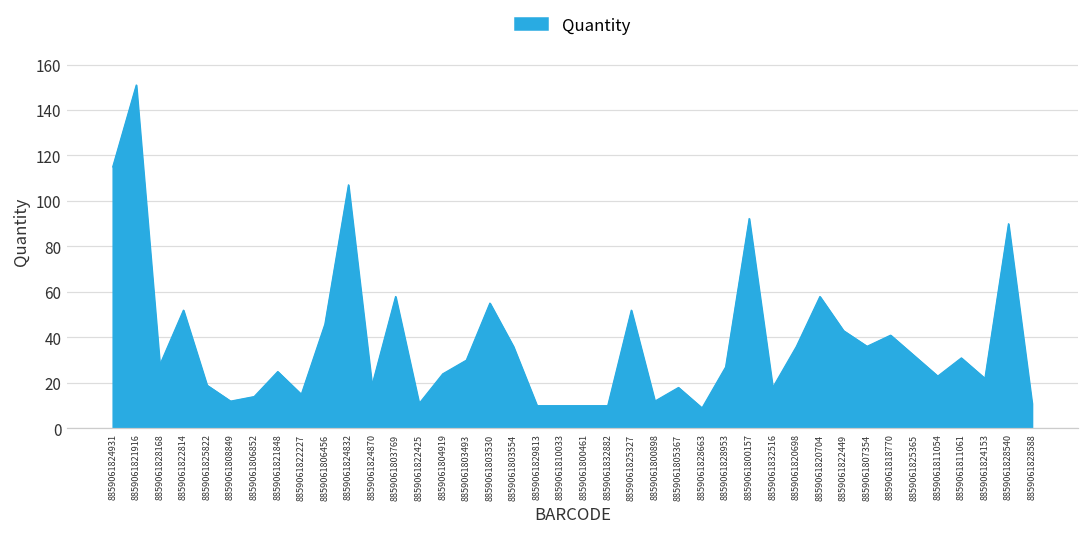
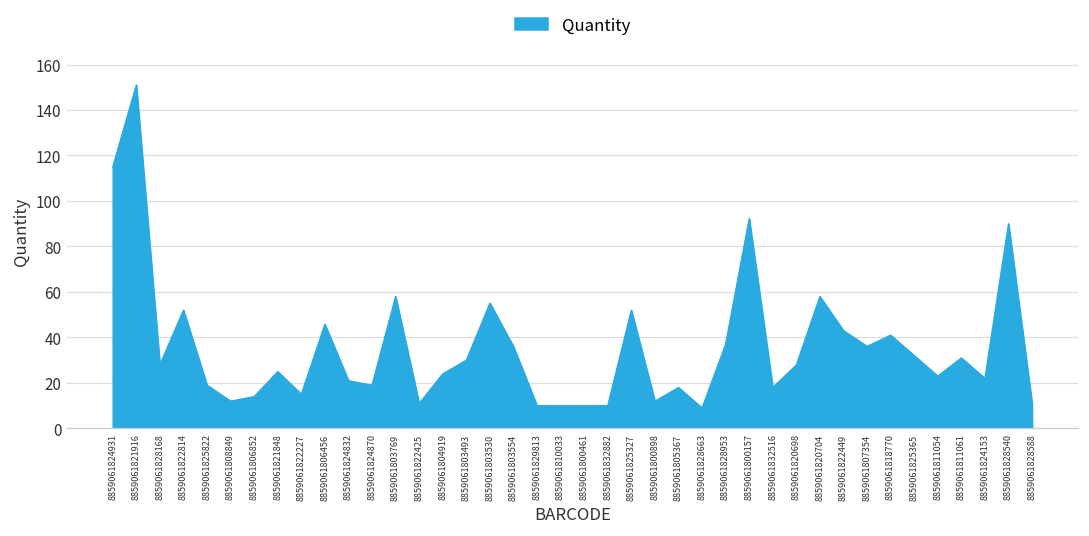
  {
    "8859061824931": 115,
    "8859061821916": 151,
    "8859061828168": 28,
    "8859061822814": 52,
    "8859061825822": 19,
    "8859061808849": 12,
    "8859061806852": 14,
    "8859061821848": 25,
    "8859061822227": 15,
    "8859061806456": 46,
-   "8859061824832": 107,
+   "8859061824832": 21,
    "8859061824870": 19,
    "8859061803769": 58,
    "8859061822425": 11,
    "8859061804919": 24,
    "8859061803493": 30,
    "8859061803530": 55,
    "8859061803554": 36,
    "8859061829813": 10,
    "8859061810033": 10,
    "8859061800461": 10,
    "8859061832882": 10,
    "8859061825327": 52,
    "8859061800898": 12,
    "8859061805367": 18,
    "8859061828663": 9,
-   "8859061828953": 27,
+   "8859061828953": 37,
    "8859061800157": 92,
    "8859061832516": 18,
-   "8859061820698": 36,
+   "8859061820698": 28,
    "8859061820704": 58,
    "8859061822449": 43,
    "8859061807354": 36,
    "8859061818770": 41,
    "8859061825365": 32,
    "8859061811054": 23,
    "8859061811061": 31,
    "8859061824153": 22,
    "8859061828540": 90,
    "8859061828588": 11
  }
